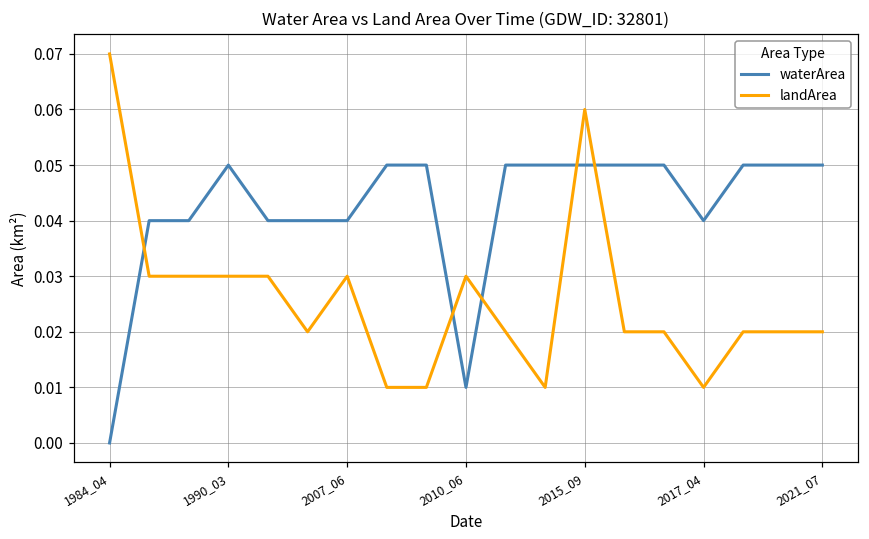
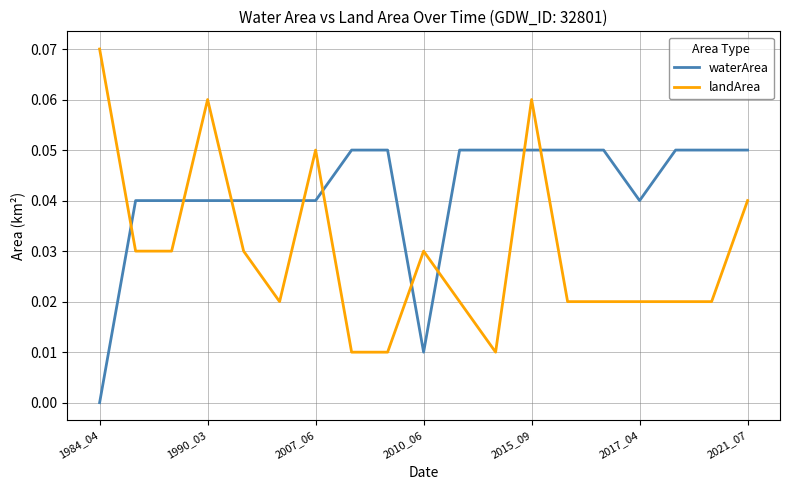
  {
    "waterArea": {
      "1984_04": 0.00,
-     "1990_03": 0.05,
+     "1990_03": 0.04,
      "2007_06": 0.04,
      "2010_06": 0.01,
      "2015_09": 0.05,
      "2017_04": 0.04,
      "2021_07": 0.05
    },
    "landArea": {
      "1984_04": 0.07,
-     "1990_03": 0.03,
-     "2007_06": 0.03,
+     "1990_03": 0.06,
+     "2007_06": 0.05,
      "2010_06": 0.03,
      "2015_09": 0.06,
-     "2017_04": 0.01,
-     "2021_07": 0.02
+     "2017_04": 0.02,
+     "2021_07": 0.04
    }
  }
